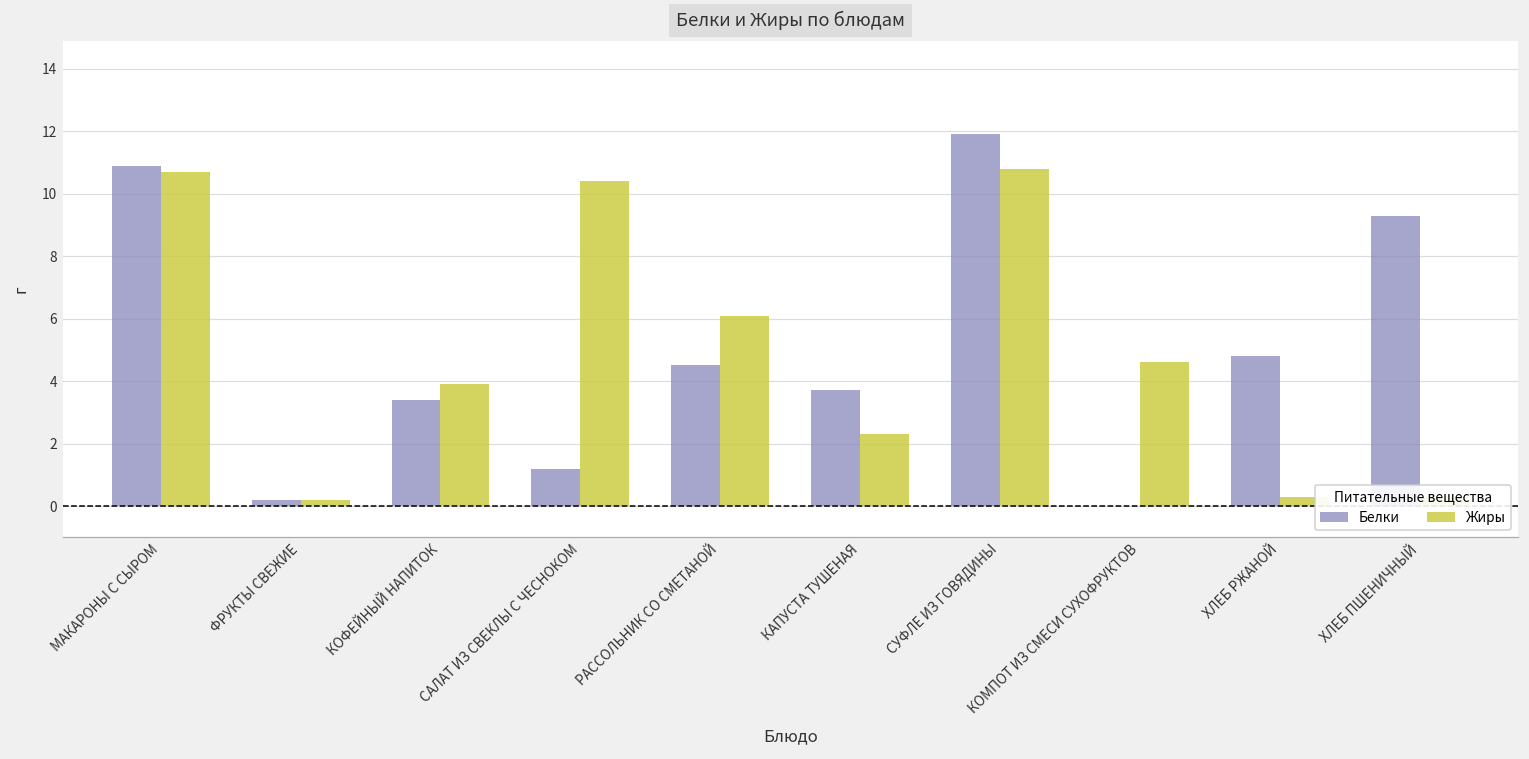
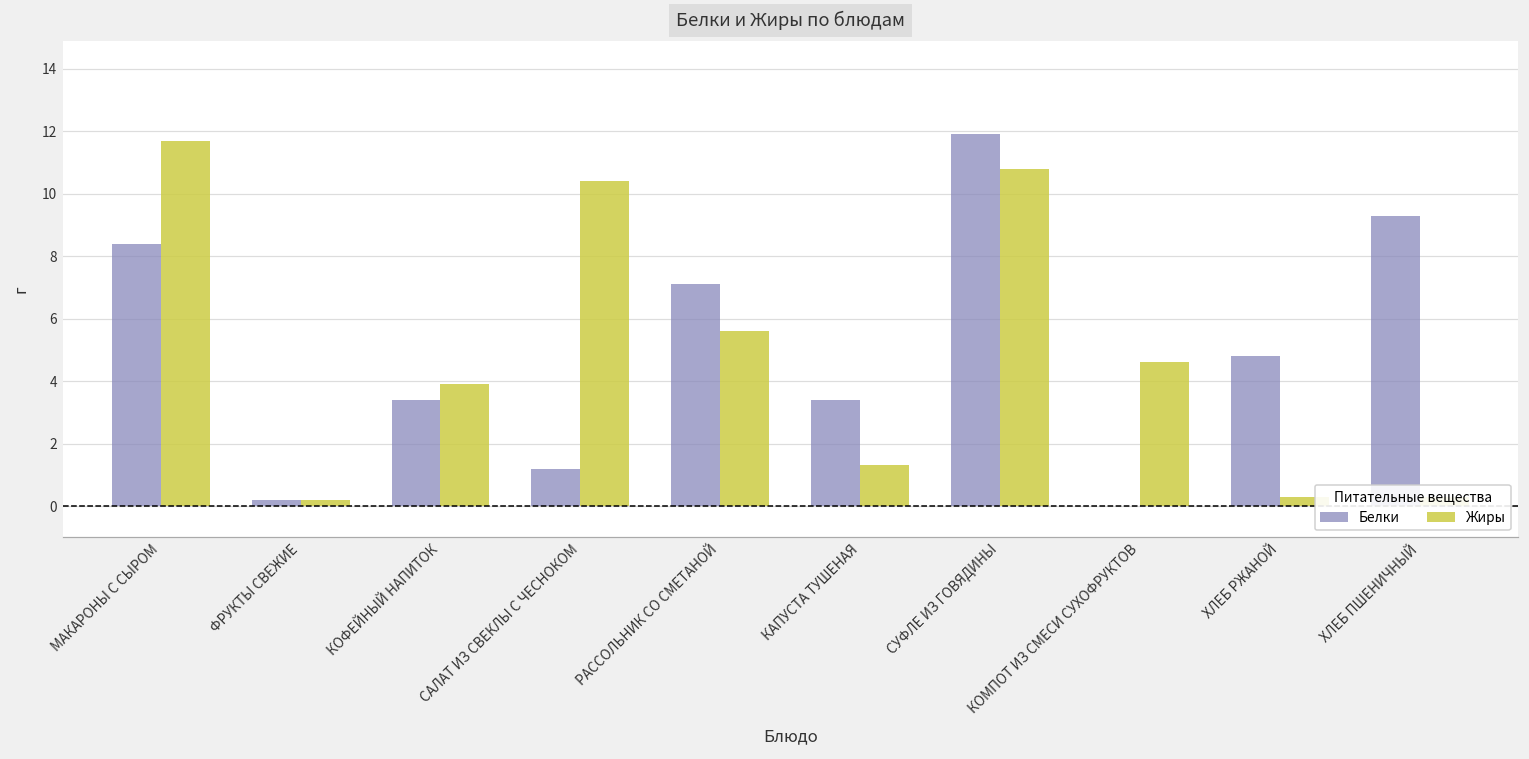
  {
    "Белки": {
-     "МАКАРОНЫ С СЫРОМ": 10.9,
+     "МАКАРОНЫ С СЫРОМ": 8.4,
      "ФРУКТЫ СВЕЖИЕ": 0.2,
      "КОФЕЙНЫЙ НАПИТОК": 3.4,
      "САЛАТ ИЗ СВЕКЛЫ С ЧЕСНОКОМ": 1.2,
-     "РАССОЛЬНИК СО СМЕТАНОЙ": 4.5,
-     "КАПУСТА ТУШЕНАЯ": 3.7,
+     "РАССОЛЬНИК СО СМЕТАНОЙ": 7.1,
+     "КАПУСТА ТУШЕНАЯ": 3.4,
      "СУФЛЕ ИЗ ГОВЯДИНЫ": 11.9,
      "КОМПОТ ИЗ СМЕСИ СУХОФРУКТОВ": 0.0,
      "ХЛЕБ РЖАНОЙ": 4.8,
      "ХЛЕБ ПШЕНИЧНЫЙ": 9.3
    },
    "Жиры": {
-     "МАКАРОНЫ С СЫРОМ": 10.7,
+     "МАКАРОНЫ С СЫРОМ": 11.7,
      "ФРУКТЫ СВЕЖИЕ": 0.2,
      "КОФЕЙНЫЙ НАПИТОК": 3.9,
      "САЛАТ ИЗ СВЕКЛЫ С ЧЕСНОКОМ": 10.4,
-     "РАССОЛЬНИК СО СМЕТАНОЙ": 6.1,
-     "КАПУСТА ТУШЕНАЯ": 2.3,
+     "РАССОЛЬНИК СО СМЕТАНОЙ": 5.6,
+     "КАПУСТА ТУШЕНАЯ": 1.3,
      "СУФЛЕ ИЗ ГОВЯДИНЫ": 10.8,
      "КОМПОТ ИЗ СМЕСИ СУХОФРУКТОВ": 4.6,
      "ХЛЕБ РЖАНОЙ": 0.3
    }
  }
